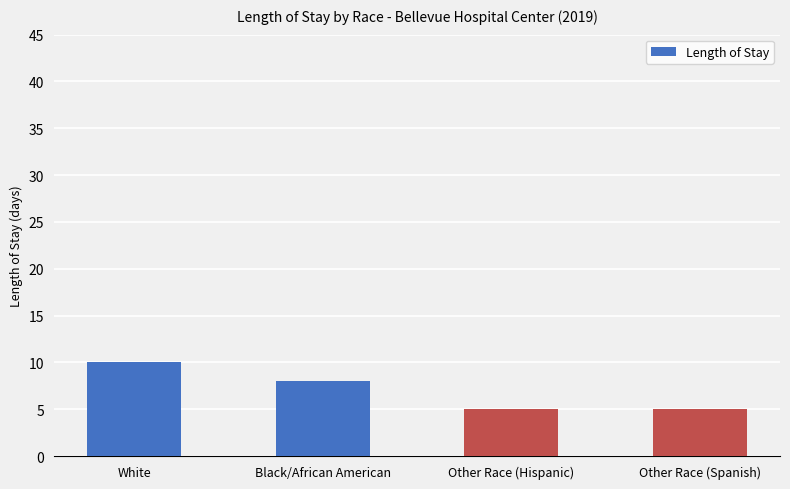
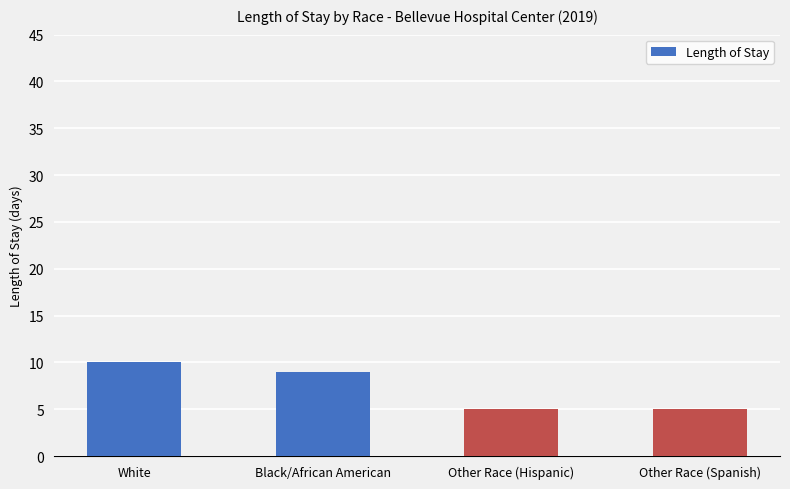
  {
    "White": 10,
-   "Black/African American": 8,
+   "Black/African American": 9,
    "Other Race (Hispanic)": 5,
    "Other Race (Spanish)": 5
  }
